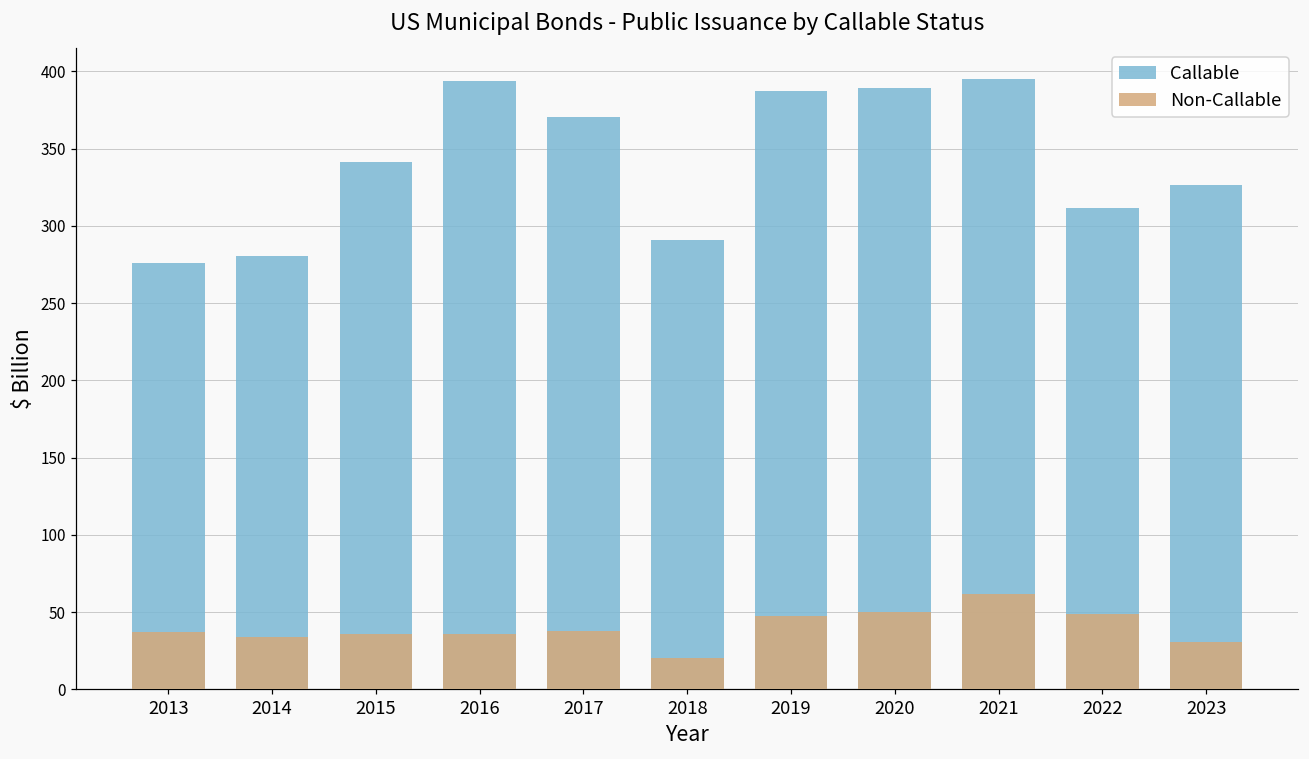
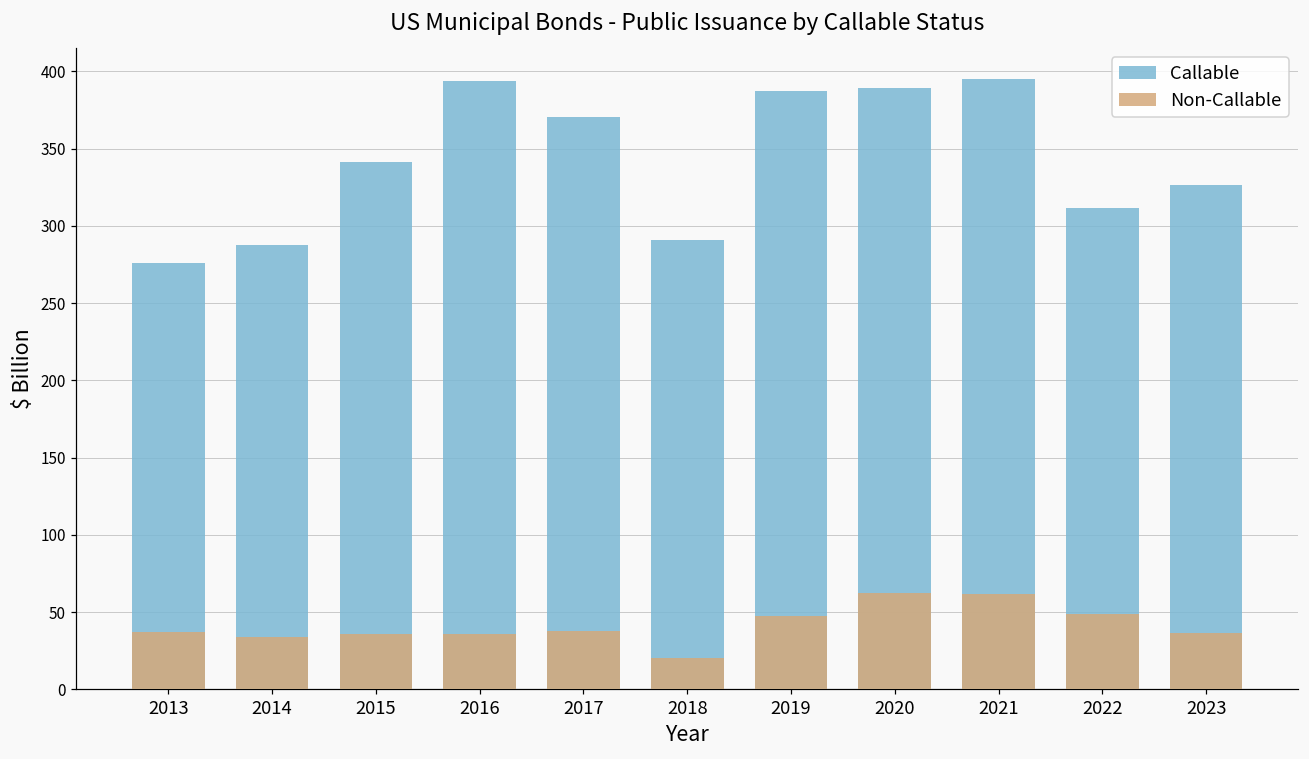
  {
    "Callable": {
      "2013": 276,
-     "2014": 281,
+     "2014": 288,
      "2015": 342,
      "2016": 394,
      "2017": 371,
      "2018": 291,
      "2019": 387,
      "2020": 389,
      "2021": 395,
      "2022": 311,
      "2023": 327
    },
    "Non-Callable": {
-     "2020": 50,
-     "2023": 31
+     "2020": 62,
+     "2023": 37
    }
  }
